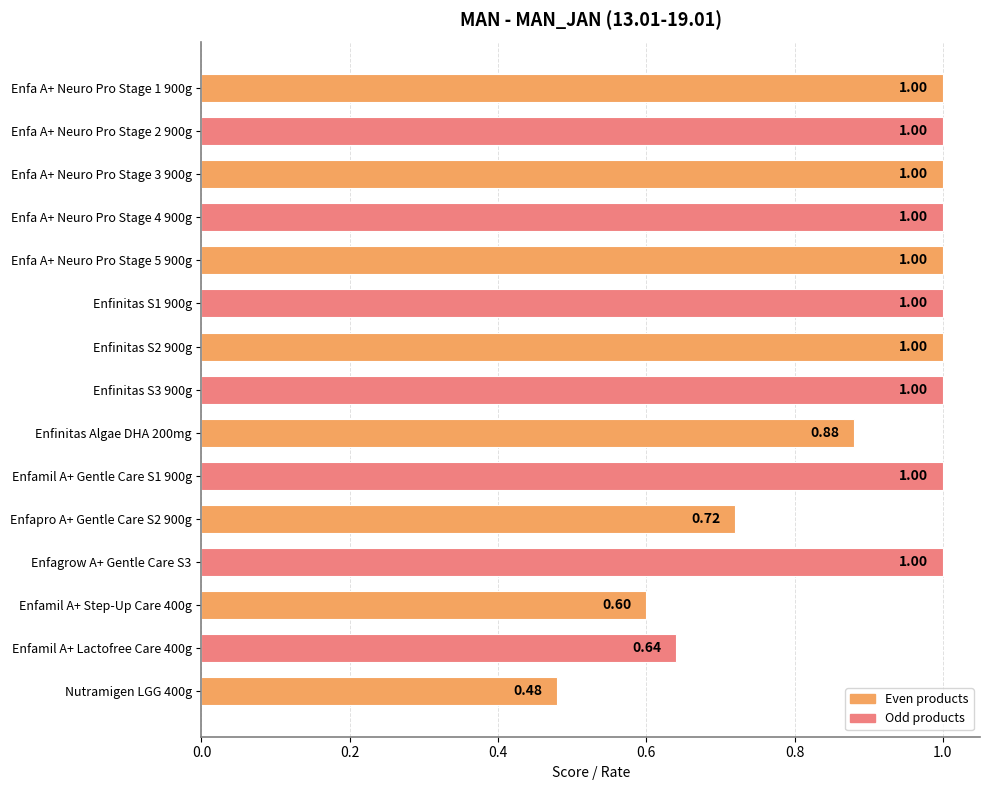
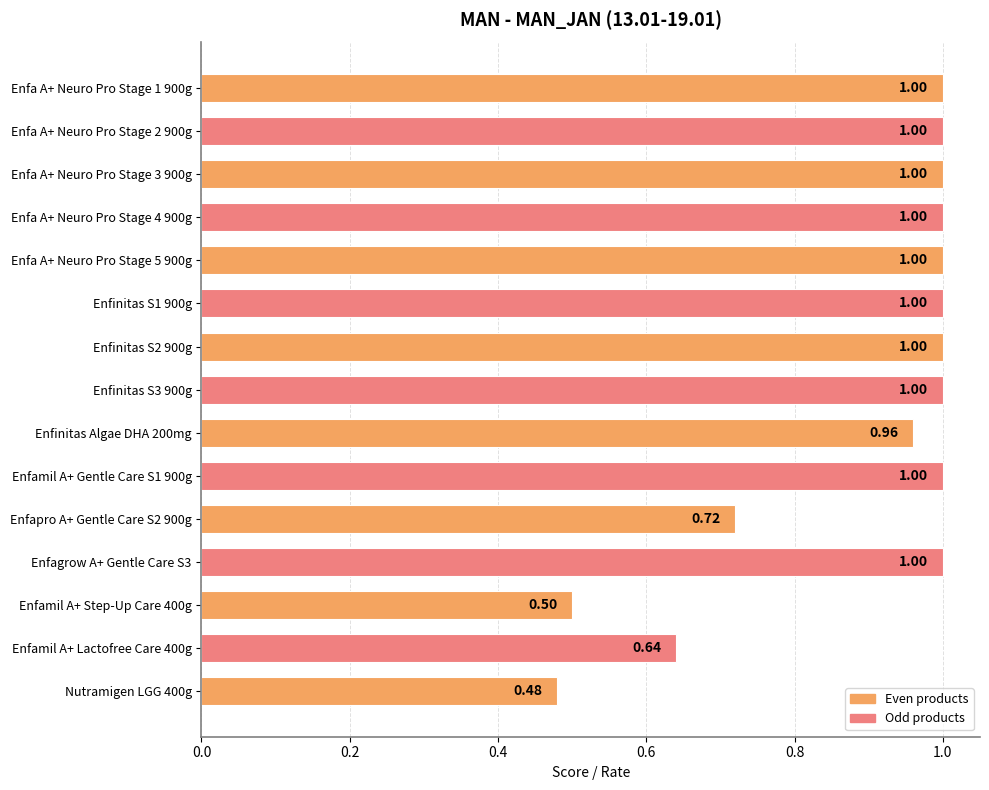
  {
    "Enfa A+ Neuro Pro Stage 1 900g": 1.00,
    "Enfa A+ Neuro Pro Stage 2 900g": 1.00,
    "Enfa A+ Neuro Pro Stage 3 900g": 1.00,
    "Enfa A+ Neuro Pro Stage 4 900g": 1.00,
    "Enfa A+ Neuro Pro Stage 5 900g": 1.00,
    "Enfinitas S1 900g": 1.00,
    "Enfinitas S2 900g": 1.00,
    "Enfinitas S3 900g": 1.00,
-   "Enfinitas Algae DHA 200mg": 0.88,
+   "Enfinitas Algae DHA 200mg": 0.96,
    "Enfamil A+ Gentle Care S1 900g": 1.00,
    "Enfapro A+ Gentle Care S2 900g": 0.72,
    "Enfagrow A+ Gentle Care S3": 1.00,
-   "Enfamil A+ Step-Up Care 400g": 0.60,
+   "Enfamil A+ Step-Up Care 400g": 0.50,
    "Enfamil A+ Lactofree Care 400g": 0.64,
    "Nutramigen LGG 400g": 0.48
  }
